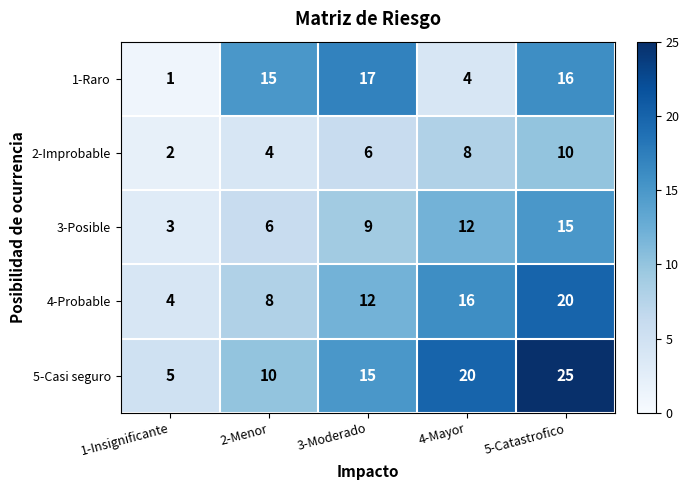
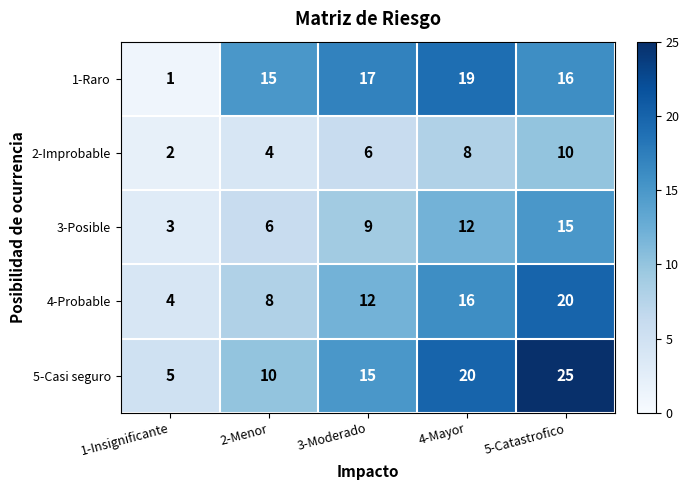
  {
    "1-Raro": {
      "1-Insignificante": 1,
      "2-Menor": 15,
      "3-Moderado": 17,
-     "4-Mayor": 4,
+     "4-Mayor": 19,
      "5-Catastrofico": 16
    },
    "2-Improbable": {
      "1-Insignificante": 2,
      "2-Menor": 4,
      "3-Moderado": 6,
      "4-Mayor": 8,
      "5-Catastrofico": 10
    },
    "3-Posible": {
      "1-Insignificante": 3,
      "2-Menor": 6,
      "3-Moderado": 9,
      "4-Mayor": 12,
      "5-Catastrofico": 15
    },
    "4-Probable": {
      "1-Insignificante": 4,
      "2-Menor": 8,
      "3-Moderado": 12,
      "4-Mayor": 16,
      "5-Catastrofico": 20
    },
    "5-Casi seguro": {
      "1-Insignificante": 5,
      "2-Menor": 10,
      "3-Moderado": 15,
      "4-Mayor": 20,
      "5-Catastrofico": 25
    }
  }
